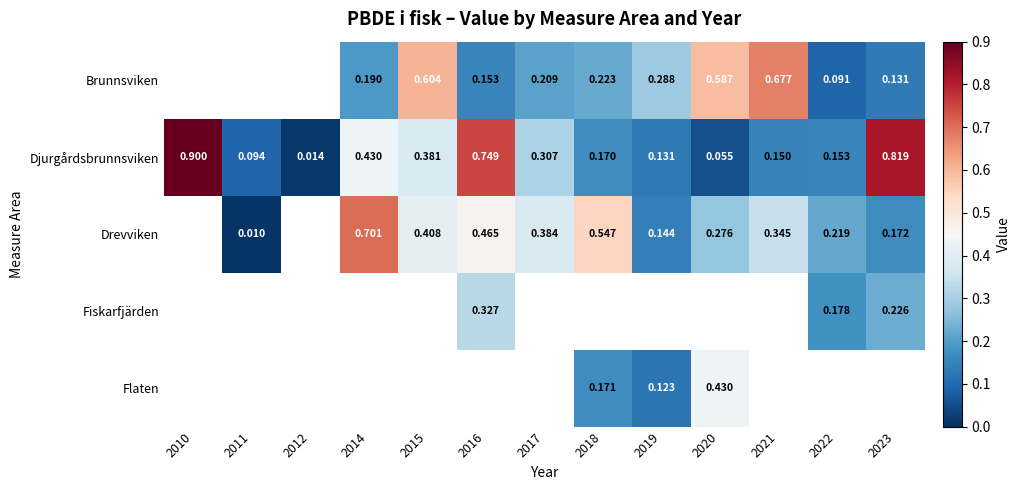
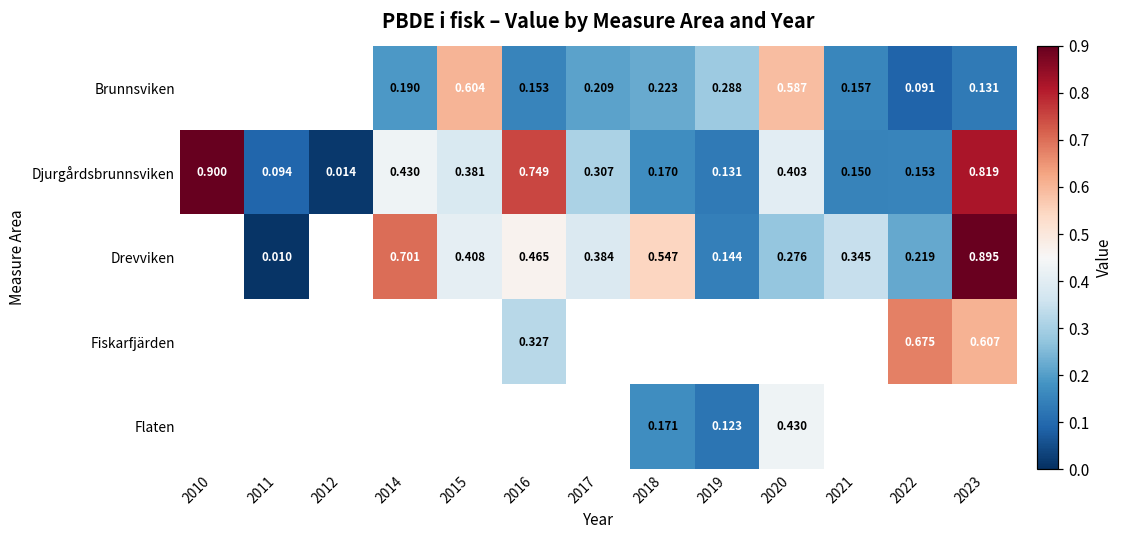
  {
    "Brunnsviken": {
      "2014": 0.190,
      "2015": 0.604,
      "2016": 0.153,
      "2017": 0.209,
      "2018": 0.223,
      "2019": 0.288,
      "2020": 0.587,
-     "2021": 0.677,
+     "2021": 0.157,
      "2022": 0.091,
      "2023": 0.131
    },
    "Djurgårdsbrunnsviken": {
      "2010": 0.900,
      "2011": 0.094,
      "2012": 0.014,
      "2014": 0.430,
      "2015": 0.381,
      "2016": 0.749,
      "2017": 0.307,
      "2018": 0.170,
      "2019": 0.131,
-     "2020": 0.055,
+     "2020": 0.403,
      "2021": 0.150,
      "2022": 0.153,
      "2023": 0.819
    },
    "Drevviken": {
      "2011": 0.010,
      "2014": 0.701,
      "2015": 0.408,
      "2016": 0.465,
      "2017": 0.384,
      "2018": 0.547,
      "2019": 0.144,
      "2020": 0.276,
      "2021": 0.345,
      "2022": 0.219,
-     "2023": 0.172
+     "2023": 0.895
    },
    "Fiskarfjärden": {
      "2016": 0.327,
-     "2022": 0.178,
-     "2023": 0.226
+     "2022": 0.675,
+     "2023": 0.607
    },
    "Flaten": {
      "2018": 0.171,
      "2019": 0.123,
      "2020": 0.430
    }
  }
